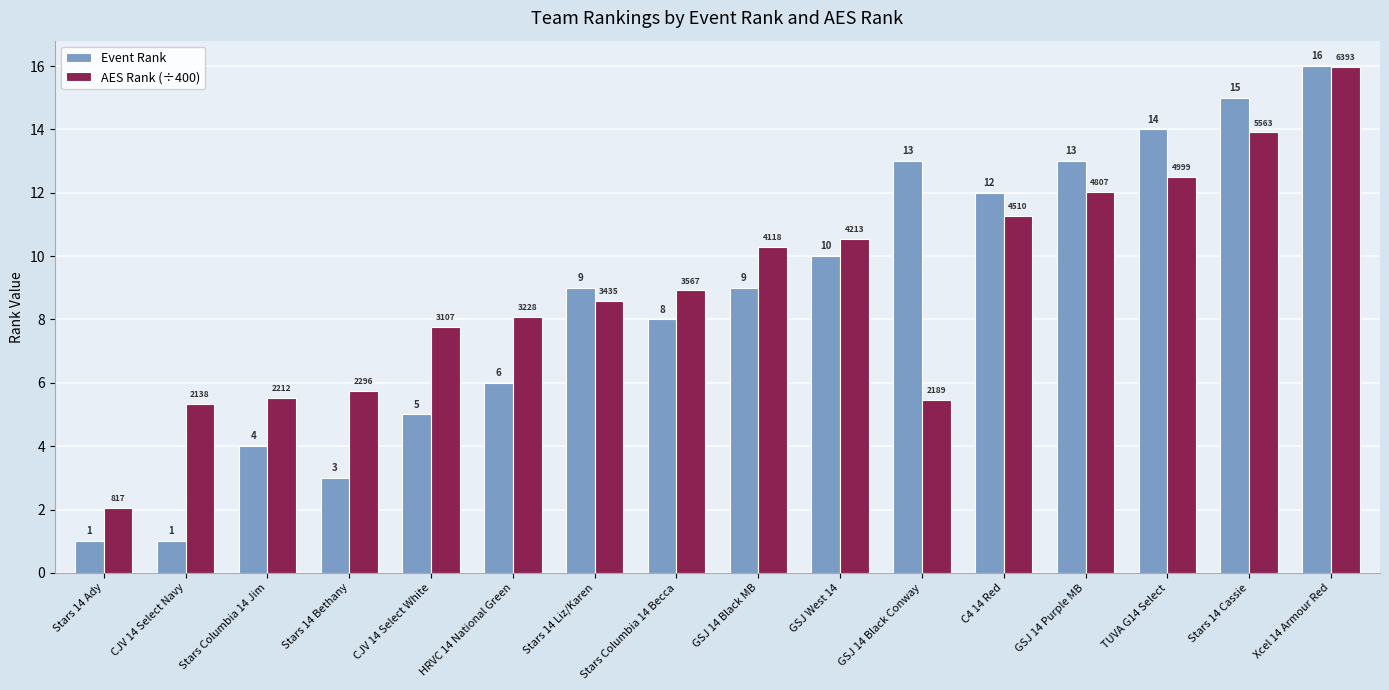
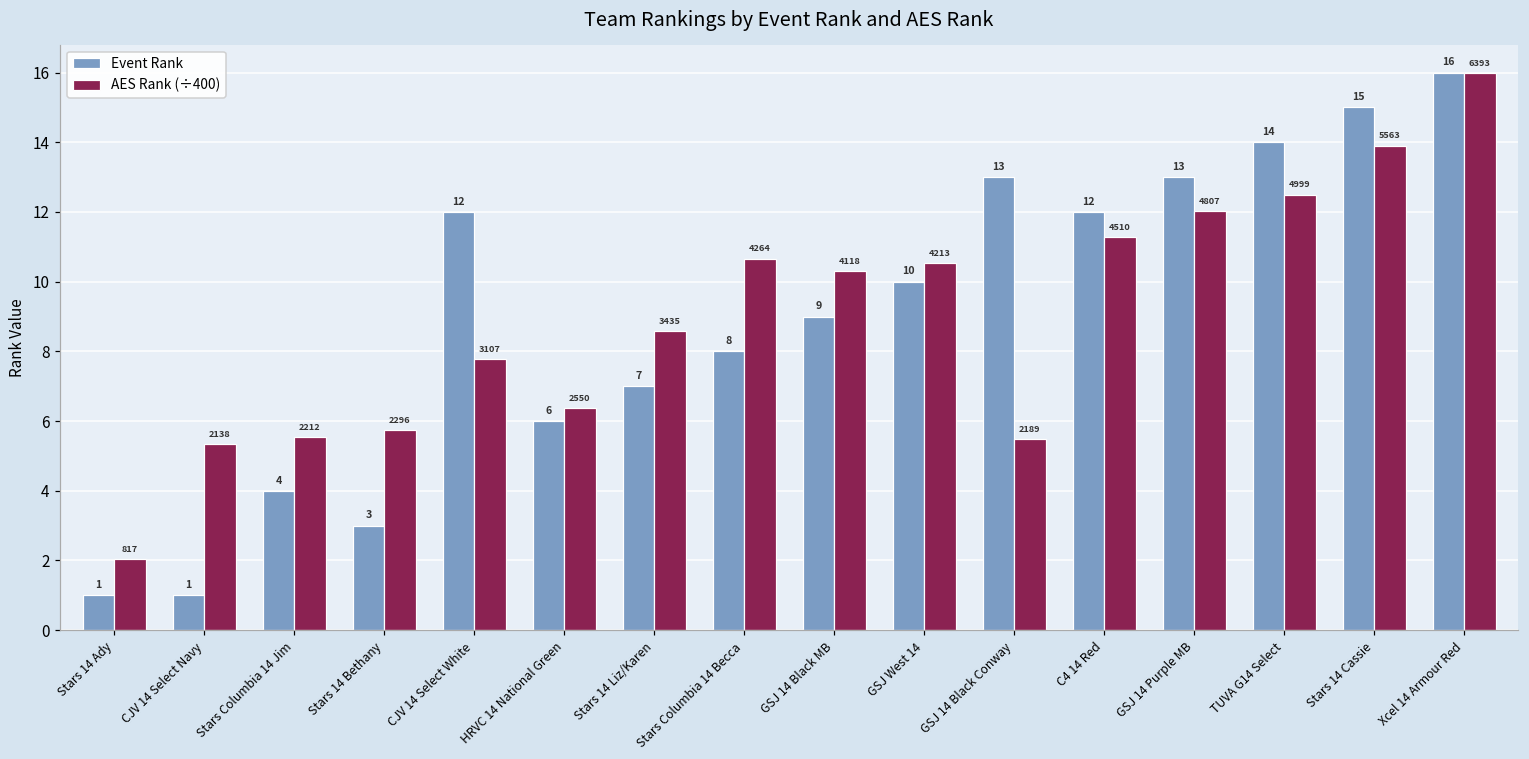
  {
    "Event Rank": {
      "Stars 14 Ady": 1,
      "CJV 14 Select Navy": 1,
      "Stars Columbia 14 Jim": 4,
      "Stars 14 Bethany": 3,
-     "CJV 14 Select White": 5,
+     "CJV 14 Select White": 12,
      "HRVC 14 National Green": 6,
-     "Stars 14 Liz/Karen": 9,
+     "Stars 14 Liz/Karen": 7,
      "Stars Columbia 14 Becca": 8,
      "GSJ 14 Black MB": 9,
      "GSJ West 14": 10,
      "GSJ 14 Black Conway": 13,
      "C4 14 Red": 12,
      "GSJ 14 Purple MB": 13,
      "TUVA G14 Select": 14,
      "Stars 14 Cassie": 15,
      "Xcel 14 Armour Red": 16
    },
    "AES Rank (÷400)": {
-     "HRVC 14 National Green": 3228,
-     "Stars Columbia 14 Becca": 3567
+     "HRVC 14 National Green": 2550,
+     "Stars Columbia 14 Becca": 4264
    }
  }
